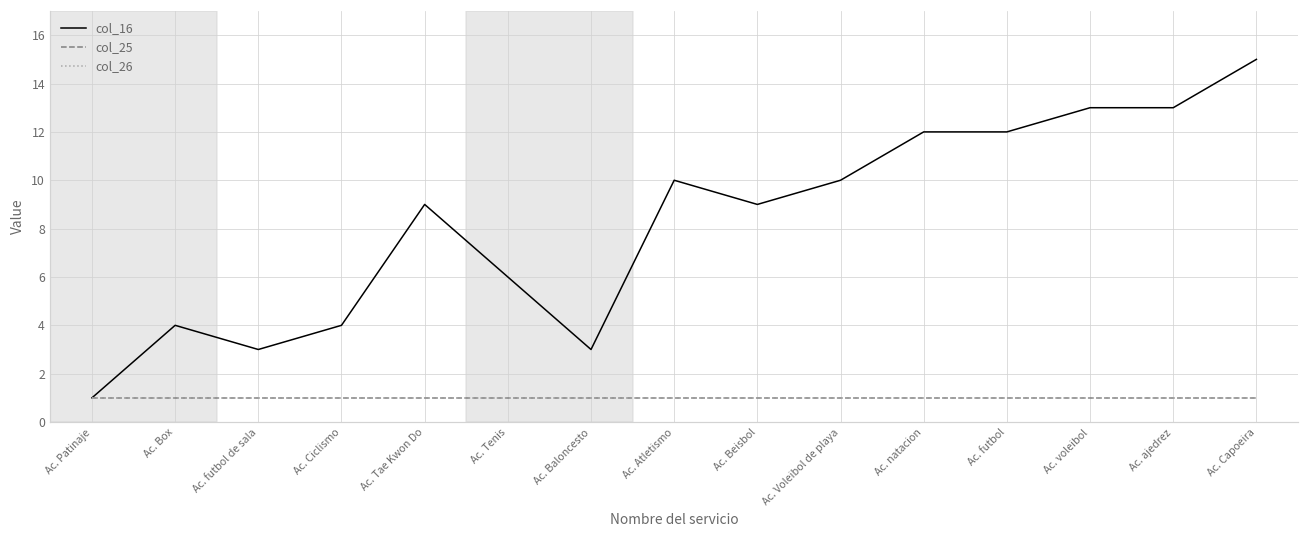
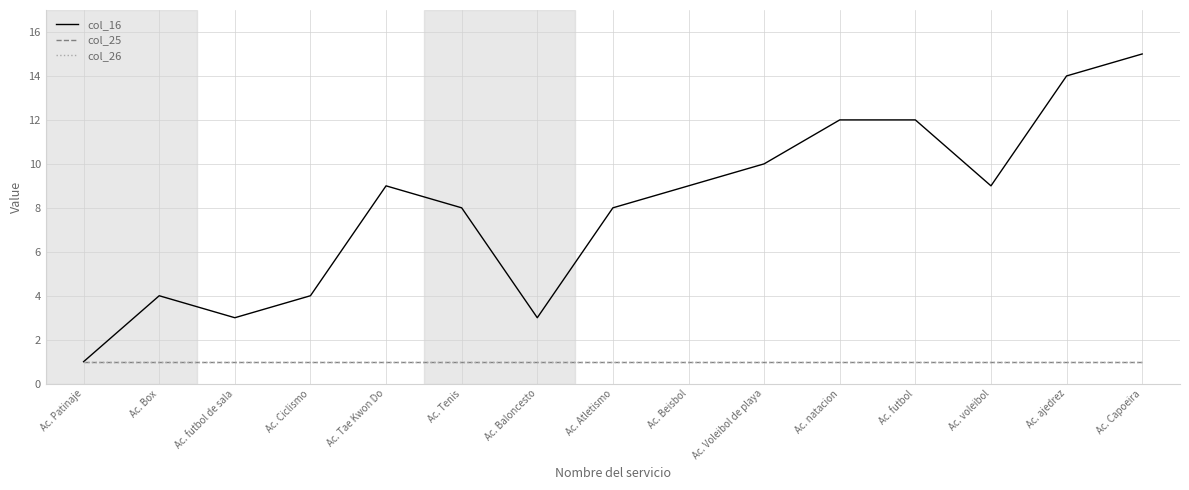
  {
    "col_16": {
      "Ac. Box": 4,
      "Ac. futbol de sala": 3,
      "Ac. Ciclismo": 4,
      "Ac. Tae Kwon Do": 9,
-     "Ac. Tenis": 6,
+     "Ac. Tenis": 8,
      "Ac. Baloncesto": 3,
-     "Ac. Atletismo": 10,
+     "Ac. Atletismo": 8,
      "Ac. Beisbol": 9,
      "Ac. Voleibol de playa": 10,
      "Ac. natacion": 12,
      "Ac. futbol": 12,
-     "Ac. voleibol": 13,
-     "Ac. ajedrez": 13,
+     "Ac. voleibol": 9,
+     "Ac. ajedrez": 14,
      "Ac. Capoeira": 15
    },
    "col_26": {
      "Ac. Box": 1,
      "Ac. futbol de sala": 1,
      "Ac. Ciclismo": 1,
      "Ac. Tae Kwon Do": 1,
      "Ac. Tenis": 1,
      "Ac. Baloncesto": 1,
      "Ac. Atletismo": 1,
      "Ac. Beisbol": 1,
      "Ac. Voleibol de playa": 1,
      "Ac. natacion": 1,
      "Ac. futbol": 1,
      "Ac. voleibol": 1,
      "Ac. ajedrez": 1,
      "Ac. Capoeira": 1
    }
  }
